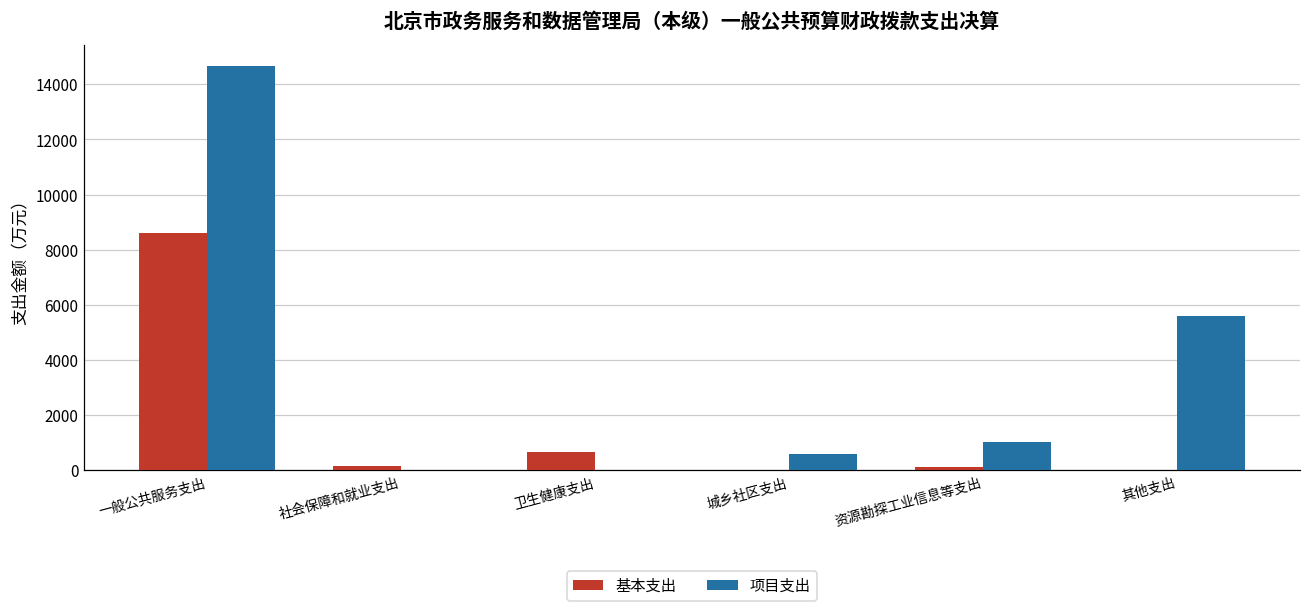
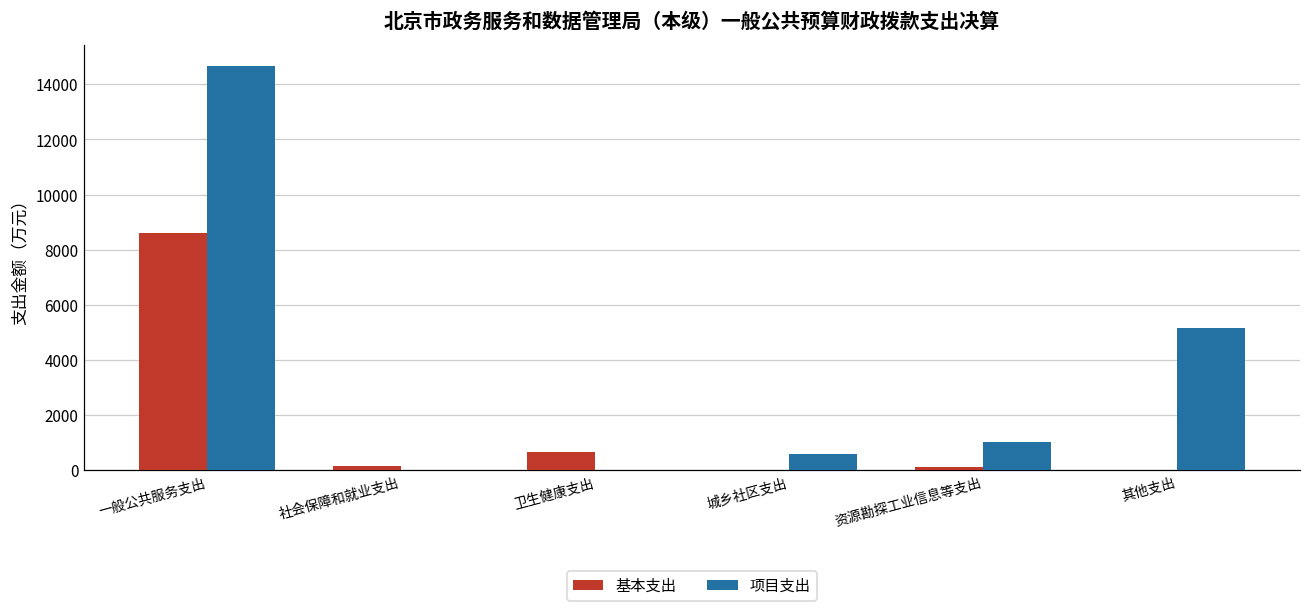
  {
    "基本支出": {
      "一般公共服务支出": 8600,
      "社会保障和就业支出": 200,
      "卫生健康支出": 700,
      "城乡社区支出": 0,
      "资源勘探工业信息等支出": 100,
      "其他支出": 0
    },
    "项目支出": {
      "一般公共服务支出": 14700,
      "社会保障和就业支出": 0,
      "卫生健康支出": 0,
      "城乡社区支出": 600,
      "资源勘探工业信息等支出": 1000,
-     "其他支出": 5600
+     "其他支出": 5200
    }
  }
